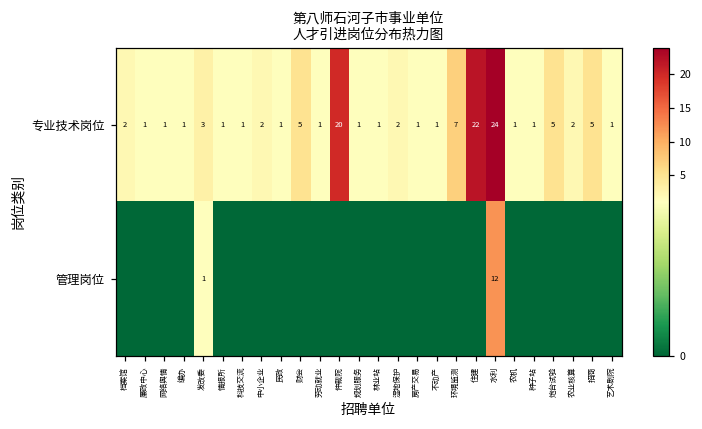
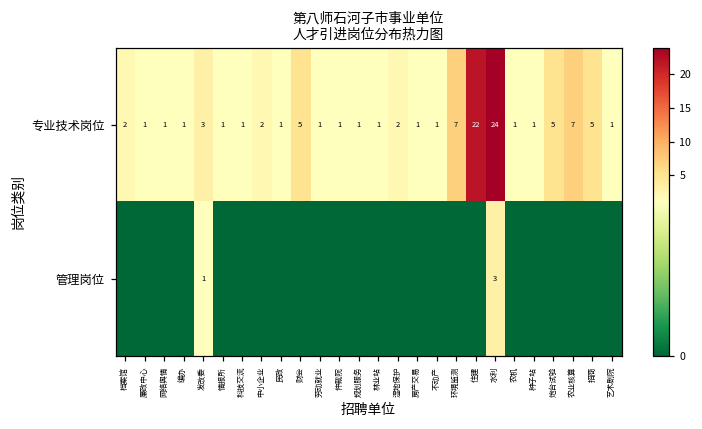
  {
    "专业技术岗位": {
      "档案馆": 2,
      "廉政中心": 1,
      "网络舆情": 1,
      "编办": 1,
      "发改委": 3,
      "情报所": 1,
      "科技交流": 1,
      "中小企业": 2,
      "民政": 1,
      "财会": 5,
      "劳动就业": 1,
-     "仲裁院": 20,
+     "仲裁院": 1,
      "规划服务": 1,
      "林业站": 1,
      "湿地保护": 2,
      "房产交易": 1,
      "不动产": 1,
      "环境监测": 7,
      "住建": 22,
      "水利": 24,
      "农机": 1,
      "种子站": 1,
      "炮台试验": 5,
-     "农业核算": 2,
+     "农业核算": 7,
      "招商": 5,
      "艺术剧院": 1
    },
    "管理岗位": {
      "发改委": 1,
-     "水利": 12
+     "水利": 3
    }
  }
